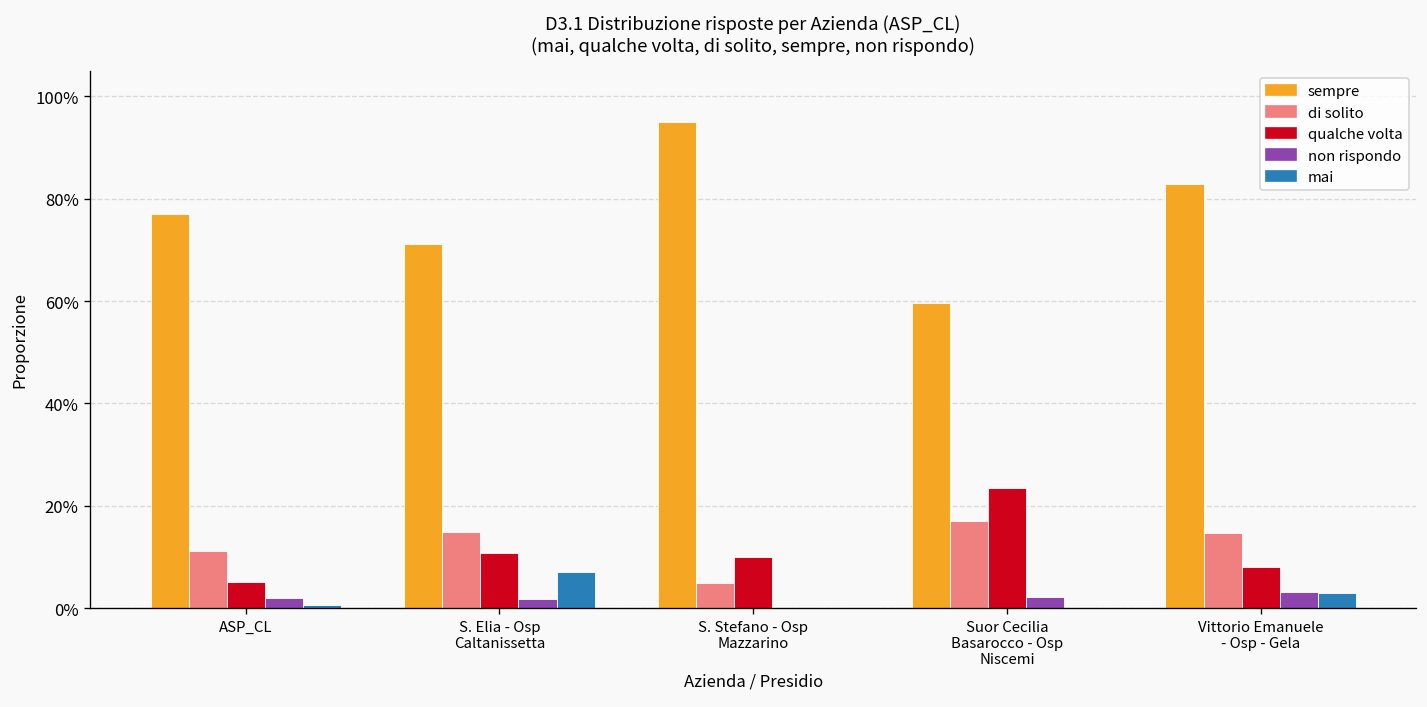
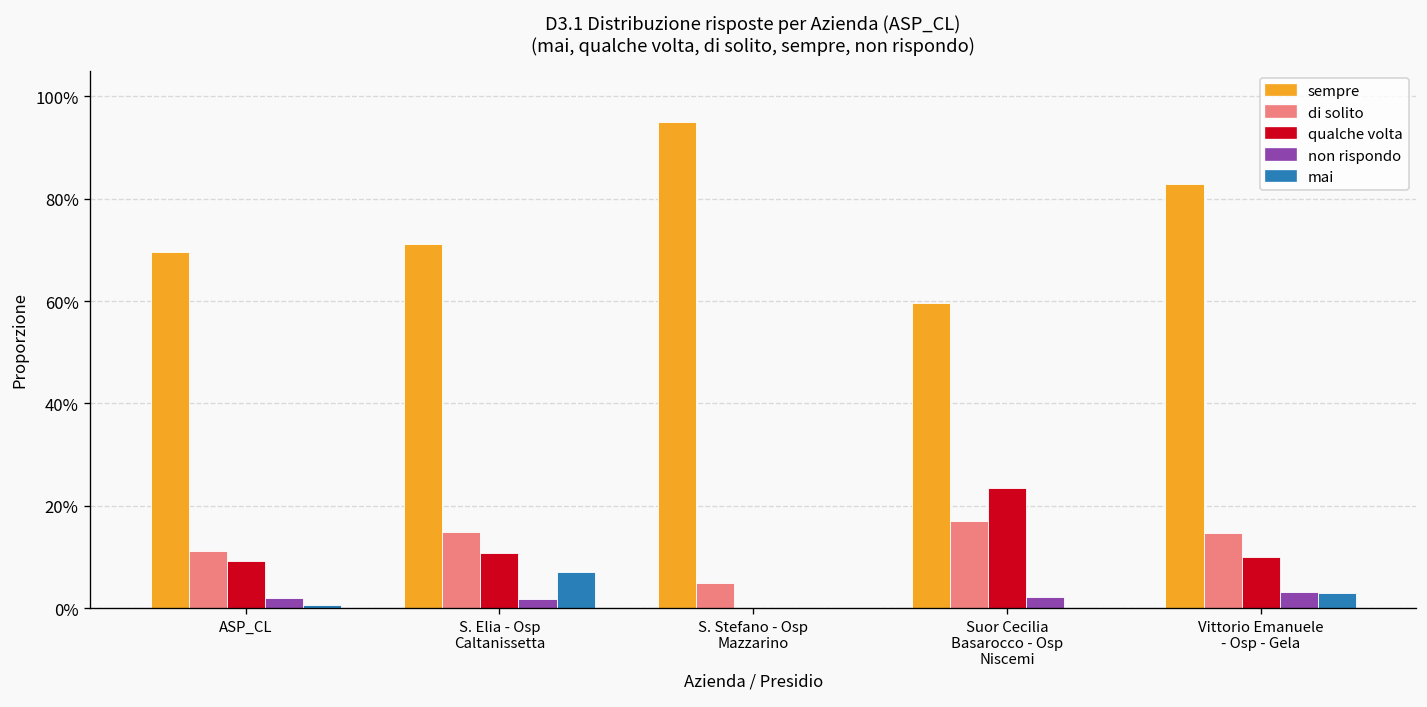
  {
    "sempre": {
-     "ASP_CL": "77%",
+     "ASP_CL": "70%",
      "S. Elia - Osp Caltanissetta": "71%",
      "S. Stefano - Osp Mazzarino": "95%",
      "Suor Cecilia Basarocco - Osp Niscemi": "60%",
      "Vittorio Emanuele - Osp - Gela": "83%"
    },
    "di solito": {
      "ASP_CL": "11%",
      "S. Elia - Osp Caltanissetta": "15%",
      "S. Stefano - Osp Mazzarino": "5%",
      "Suor Cecilia Basarocco - Osp Niscemi": "17%",
      "Vittorio Emanuele - Osp - Gela": "15%"
    },
    "qualche volta": {
-     "ASP_CL": "5%",
+     "ASP_CL": "9%",
      "S. Elia - Osp Caltanissetta": "11%",
-     "S. Stefano - Osp Mazzarino": "10%",
+     "S. Stefano - Osp Mazzarino": "0%",
      "Suor Cecilia Basarocco - Osp Niscemi": "23%",
-     "Vittorio Emanuele - Osp - Gela": "8%"
+     "Vittorio Emanuele - Osp - Gela": "10%"
    },
    "non rispondo": {
      "ASP_CL": "2%",
      "S. Elia - Osp Caltanissetta": "2%",
      "S. Stefano - Osp Mazzarino": "0%",
      "Suor Cecilia Basarocco - Osp Niscemi": "2%",
      "Vittorio Emanuele - Osp - Gela": "3%"
    },
    "mai": {
      "ASP_CL": "1%",
      "S. Elia - Osp Caltanissetta": "7%",
      "S. Stefano - Osp Mazzarino": "0%",
      "Suor Cecilia Basarocco - Osp Niscemi": "0%",
      "Vittorio Emanuele - Osp - Gela": "3%"
    }
  }
